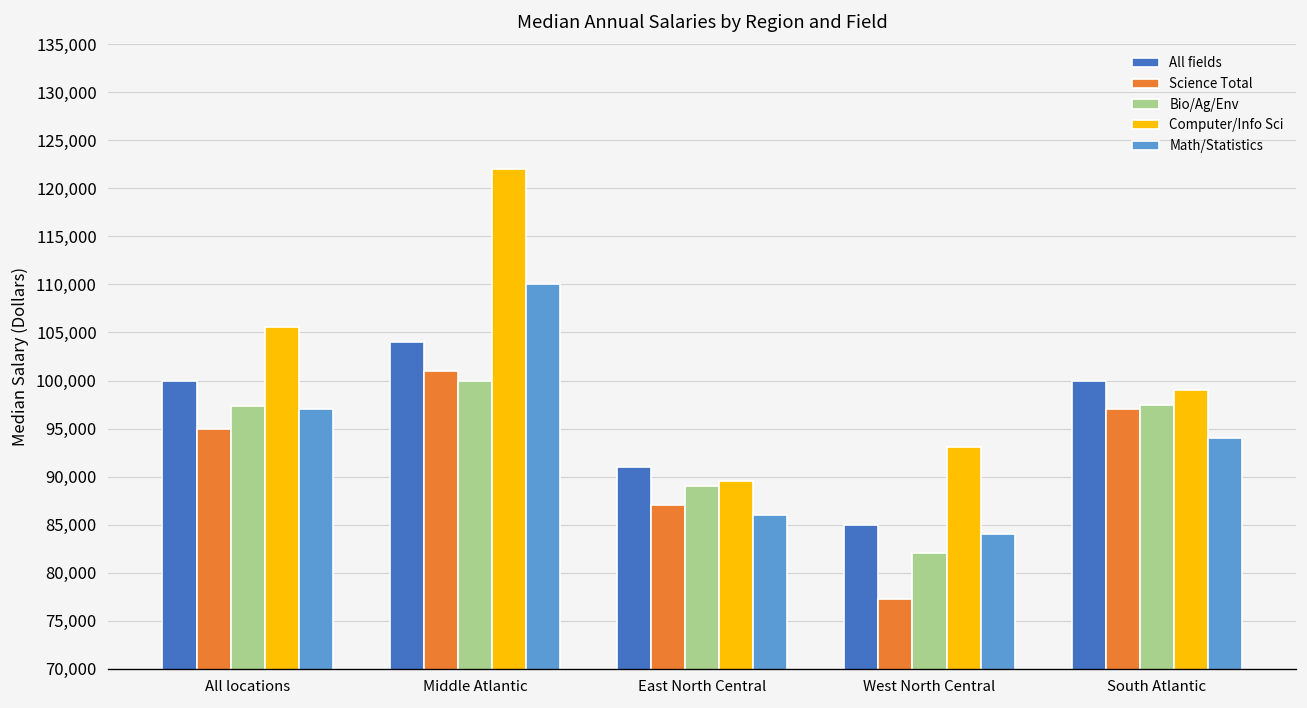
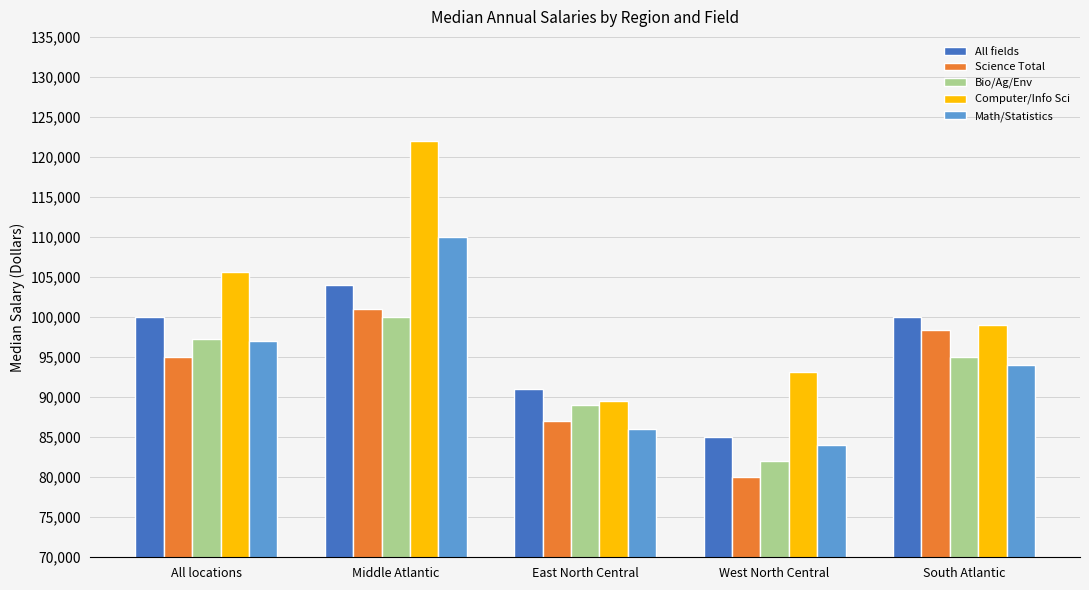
  {
    "Science Total": {
      "All locations": "95,000",
      "Middle Atlantic": "101,000",
      "East North Central": "87,000",
-     "West North Central": "77,000",
-     "South Atlantic": "97,000"
+     "West North Central": "80,000",
+     "South Atlantic": "98,000"
    },
    "Bio/Ag/Env": {
      "All locations": "97,000",
      "Middle Atlantic": "100,000",
      "East North Central": "89,000",
      "West North Central": "82,000",
-     "South Atlantic": "97,000"
+     "South Atlantic": "95,000"
    },
    "Computer/Info Sci": {
      "All locations": "106,000",
      "Middle Atlantic": "122,000",
      "East North Central": "90,000",
      "West North Central": "93,000",
      "South Atlantic": "99,000"
    }
  }
